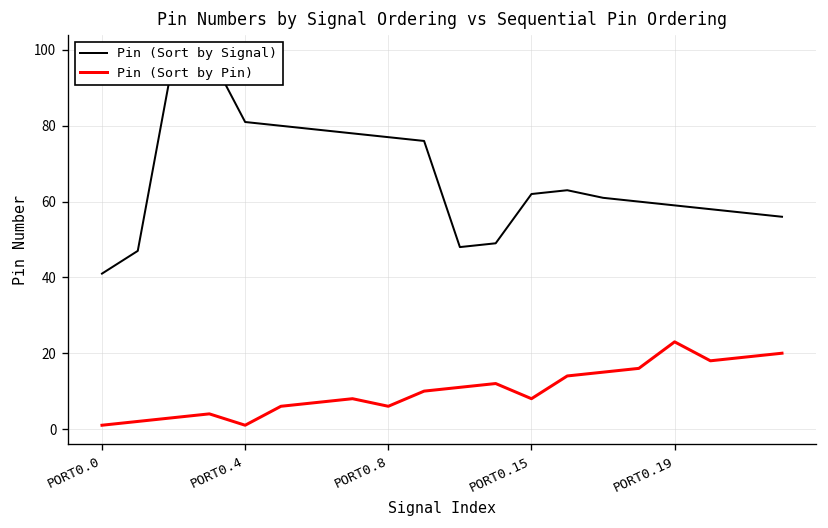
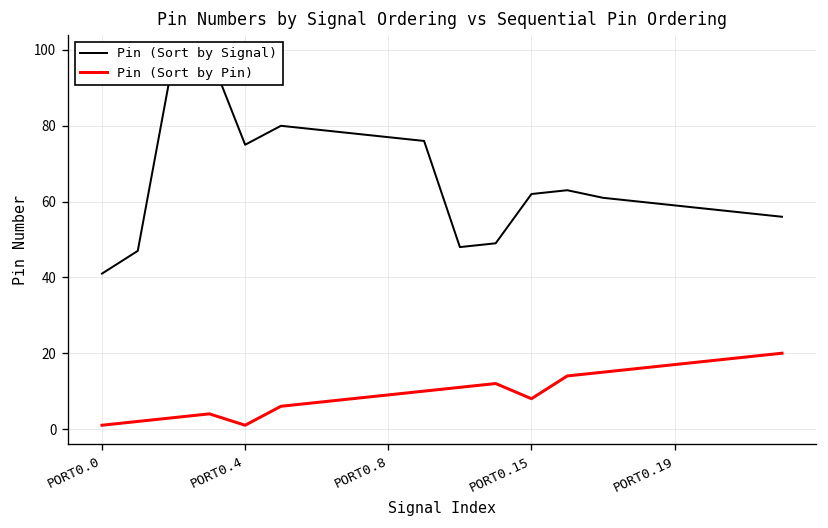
  {
    "Pin (Sort by Signal)": {
      "PORT0.0": 41,
-     "PORT0.4": 81,
+     "PORT0.4": 75,
      "PORT0.8": 77,
      "PORT0.15": 62,
      "PORT0.19": 59
    },
    "Pin (Sort by Pin)": {
      "PORT0.0": 1,
      "PORT0.4": 1,
-     "PORT0.8": 6,
+     "PORT0.8": 9,
      "PORT0.15": 8,
-     "PORT0.19": 23
+     "PORT0.19": 17
    }
  }
